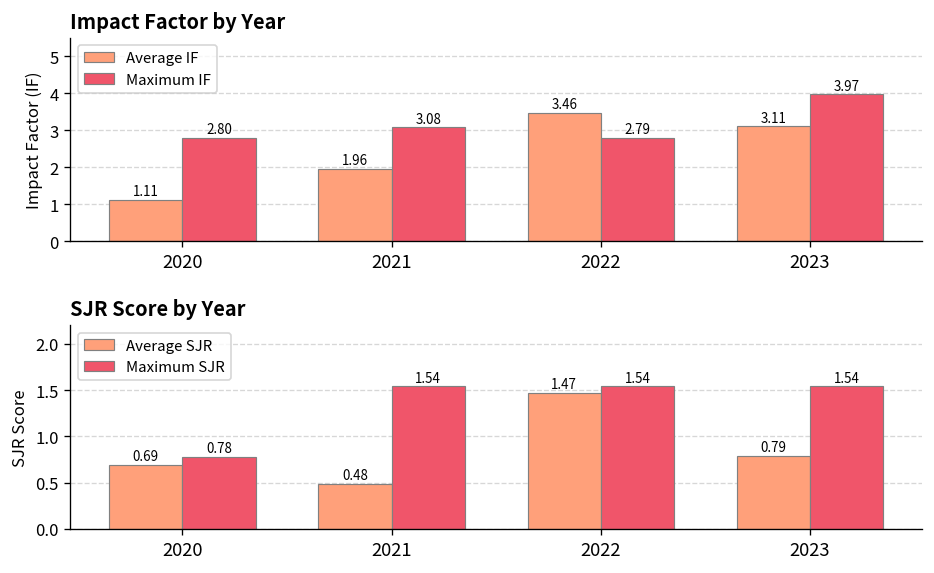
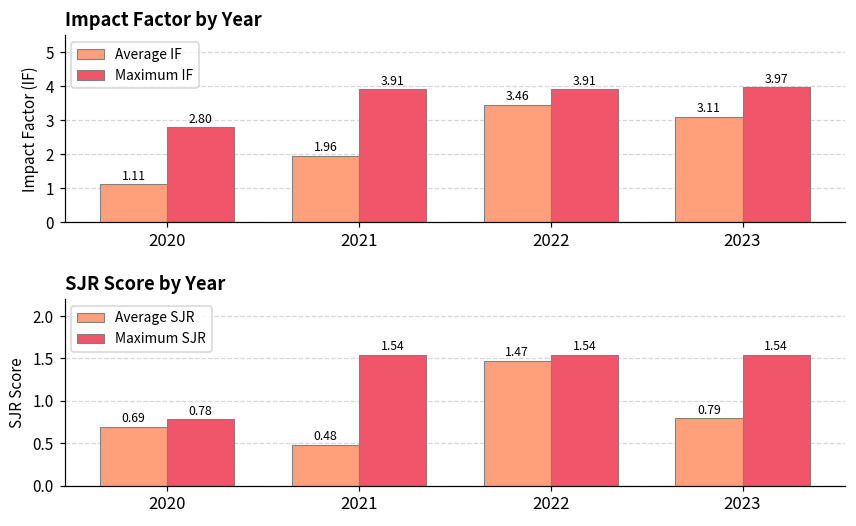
  {
    "Impact Factor by Year": {
      "Average IF": {
        "2020": 1.11,
        "2021": 1.96,
        "2022": 3.46,
        "2023": 3.11
      },
      "Maximum IF": {
        "2020": 2.80,
-       "2021": 3.08,
-       "2022": 2.79,
+       "2021": 3.91,
+       "2022": 3.91,
        "2023": 3.97
      }
    },
    "SJR Score by Year": {
      "Average SJR": {
        "2020": 0.69,
        "2021": 0.48,
        "2022": 1.47,
        "2023": 0.79
      },
      "Maximum SJR": {
        "2020": 0.78,
        "2021": 1.54,
        "2022": 1.54,
        "2023": 1.54
      }
    }
  }
